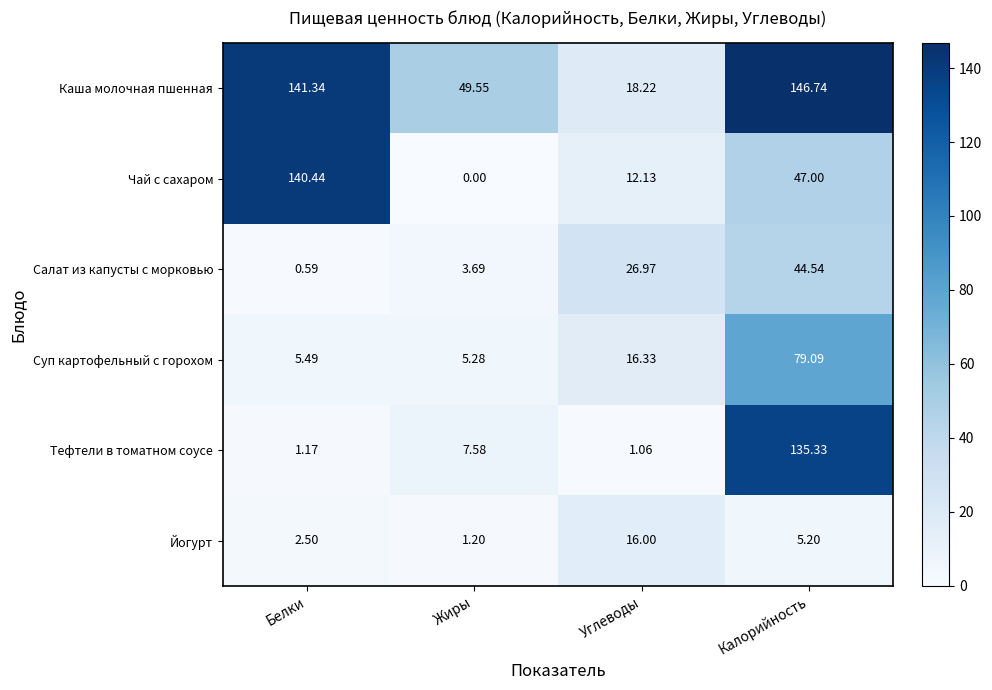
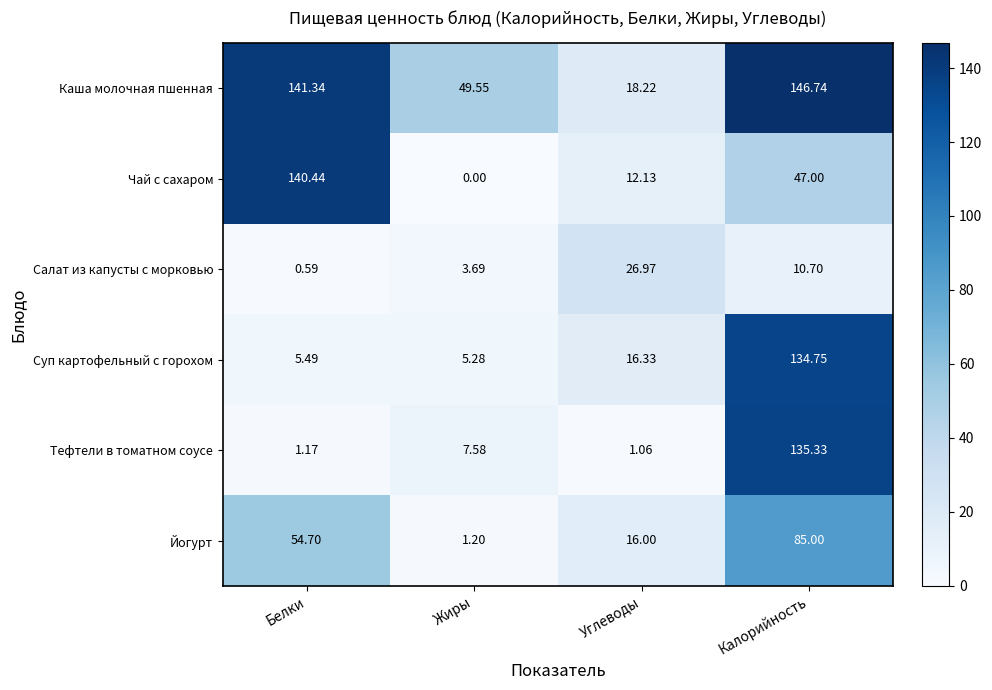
  {
    "Каша молочная пшенная": {
      "Белки": 141.34,
      "Жиры": 49.55,
      "Углеводы": 18.22,
      "Калорийность": 146.74
    },
    "Чай с сахаром": {
      "Белки": 140.44,
      "Жиры": 0.00,
      "Углеводы": 12.13,
      "Калорийность": 47.00
    },
    "Салат из капусты с морковью": {
      "Белки": 0.59,
      "Жиры": 3.69,
      "Углеводы": 26.97,
-     "Калорийность": 44.54
+     "Калорийность": 10.70
    },
    "Суп картофельный с горохом": {
      "Белки": 5.49,
      "Жиры": 5.28,
      "Углеводы": 16.33,
-     "Калорийность": 79.09
+     "Калорийность": 134.75
    },
    "Тефтели в томатном соусе": {
      "Белки": 1.17,
      "Жиры": 7.58,
      "Углеводы": 1.06,
      "Калорийность": 135.33
    },
    "Йогурт": {
-     "Белки": 2.50,
+     "Белки": 54.70,
      "Жиры": 1.20,
      "Углеводы": 16.00,
-     "Калорийность": 5.20
+     "Калорийность": 85.00
    }
  }
